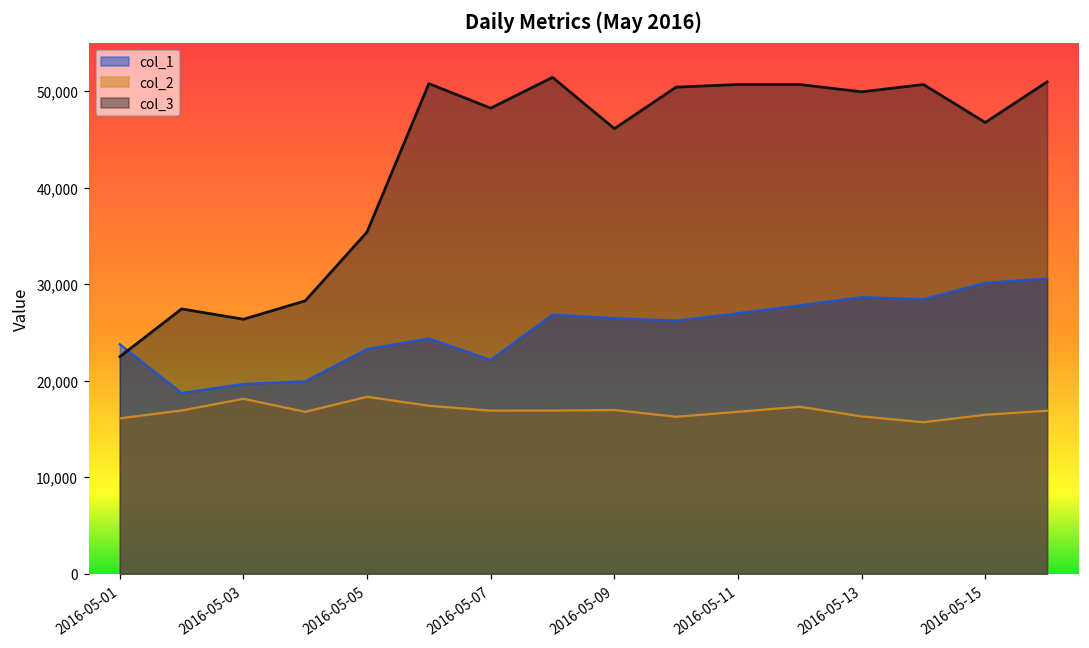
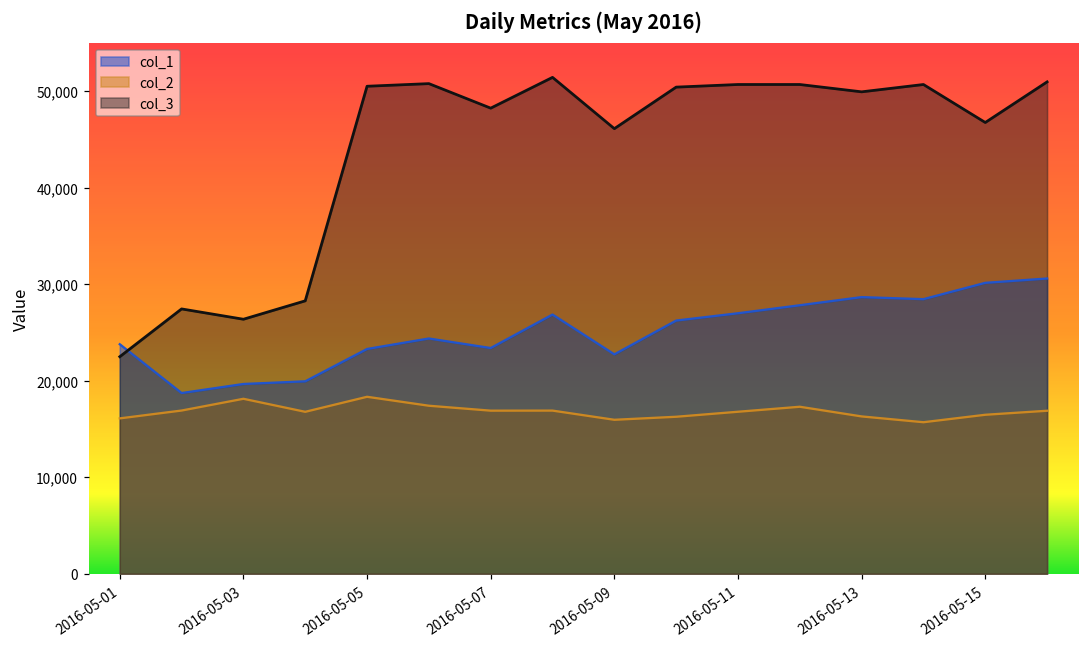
  {
    "col_1": {
      "2016-05-01": "24,000",
      "2016-05-03": "20,000",
      "2016-05-05": "23,000",
-     "2016-05-07": "22,000",
-     "2016-05-09": "26,000",
+     "2016-05-07": "23,000",
+     "2016-05-09": "23,000",
      "2016-05-11": "27,000",
      "2016-05-13": "29,000",
      "2016-05-15": "30,000"
    },
    "col_2": {
      "2016-05-01": "16,000",
      "2016-05-03": "18,000",
      "2016-05-05": "18,000",
      "2016-05-07": "17,000",
-     "2016-05-09": "17,000",
+     "2016-05-09": "16,000",
      "2016-05-11": "17,000",
      "2016-05-13": "16,000",
      "2016-05-15": "16,000"
    },
    "col_3": {
      "2016-05-01": "22,000",
      "2016-05-03": "26,000",
-     "2016-05-05": "35,000",
+     "2016-05-05": "51,000",
      "2016-05-07": "48,000",
      "2016-05-09": "46,000",
      "2016-05-11": "51,000",
      "2016-05-13": "50,000",
      "2016-05-15": "47,000"
    }
  }
